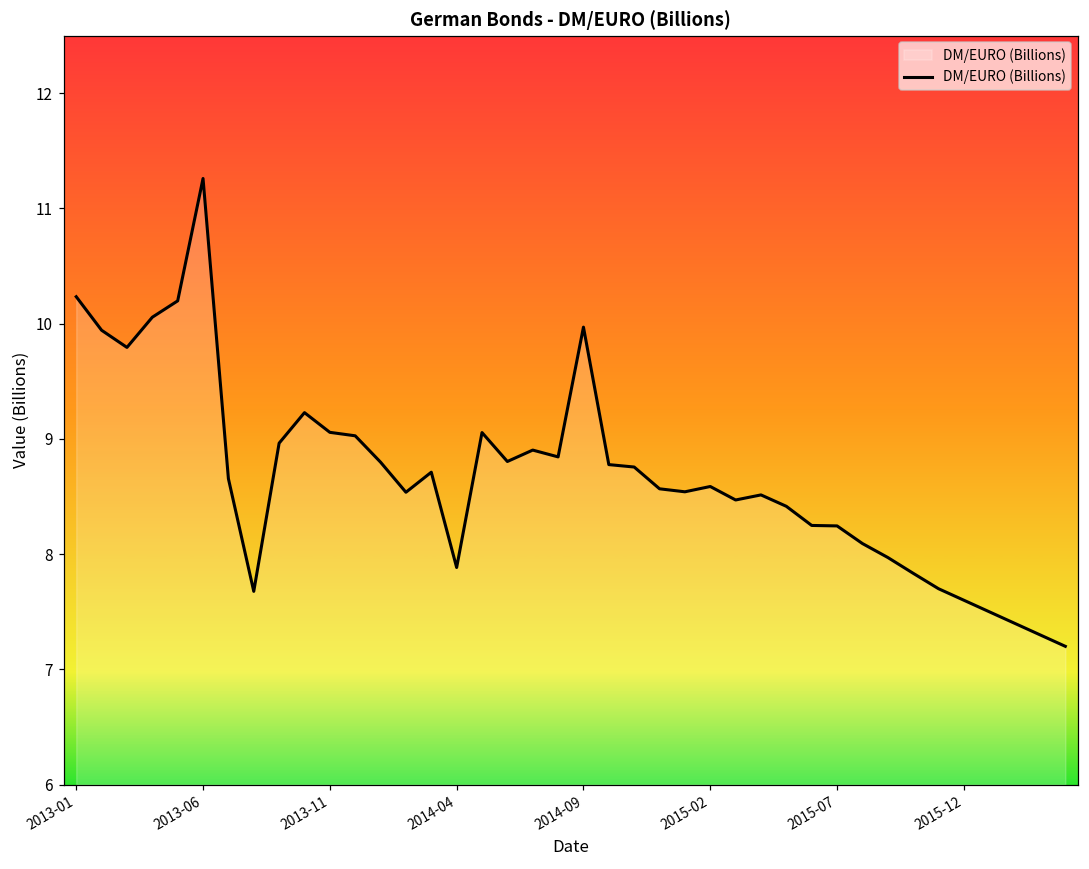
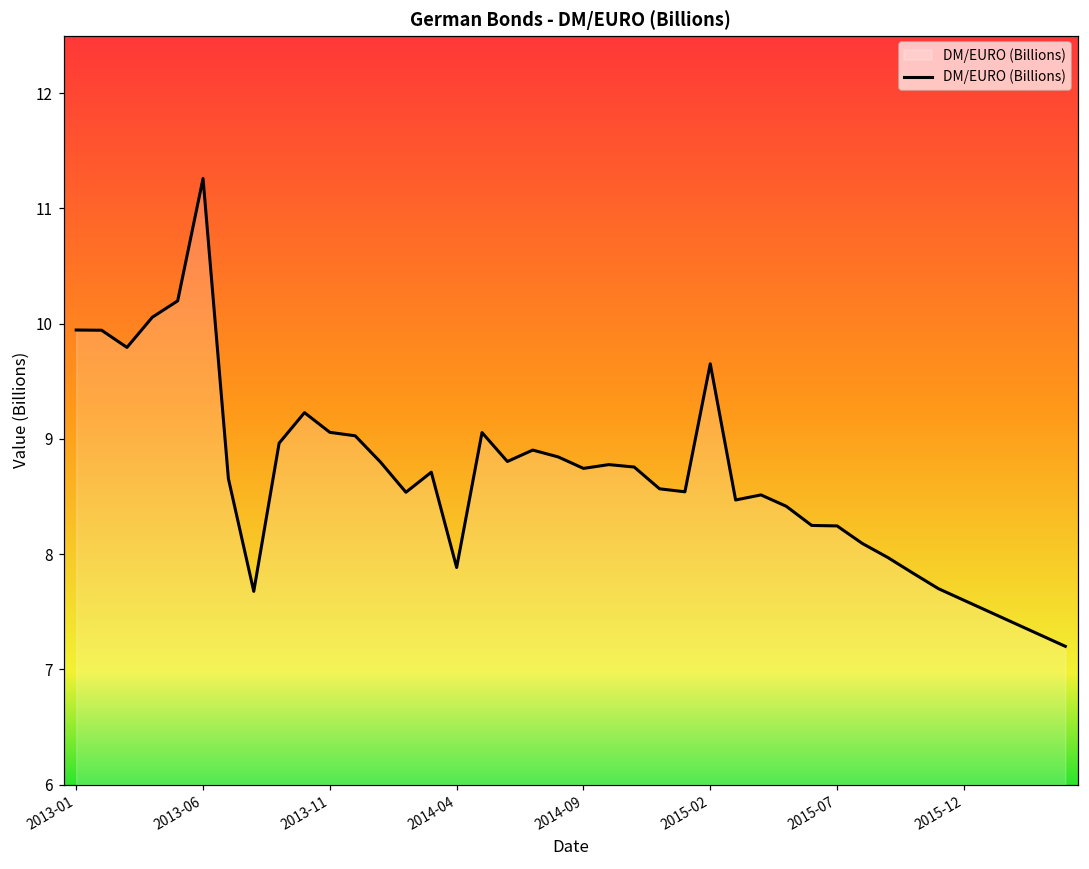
  {
-   "2013-01": 10.23,
+   "2013-01": 9.95,
    "2013-06": 11.26,
    "2013-11": 9.06,
    "2014-04": 7.88,
-   "2014-09": 9.97,
-   "2015-02": 8.59,
+   "2014-09": 8.74,
+   "2015-02": 9.65,
    "2015-07": 8.25,
    "2015-12": 7.60
  }
